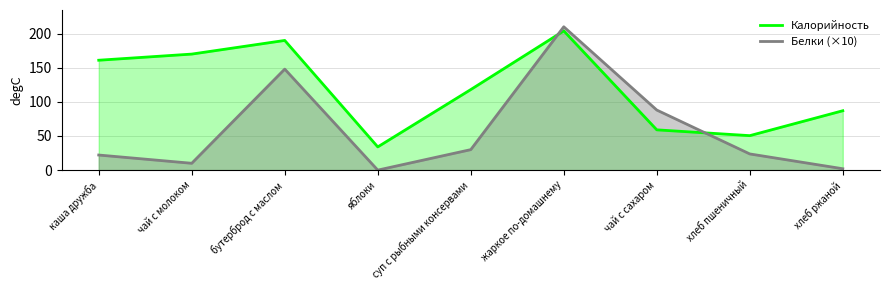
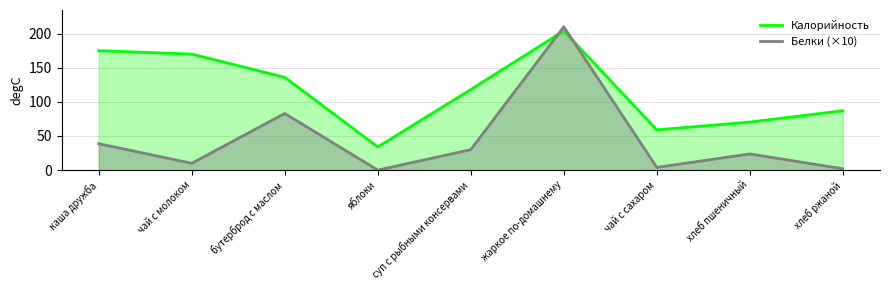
  {
    "Калорийность": {
-     "каша дружба": 160,
+     "каша дружба": 180,
      "чай с молоком": 170,
-     "бутерброд с маслом": 190,
+     "бутерброд с маслом": 140,
      "яблоки": 30,
      "суп с рыбными консервами": 120,
      "жаркое по-домашнему": 200,
      "чай с сахаром": 60,
-     "хлеб пшеничный": 50,
+     "хлеб пшеничный": 70,
      "хлеб ржаной": 90
    },
    "Белки (×10)": {
-     "каша дружба": 20,
+     "каша дружба": 40,
      "чай с молоком": 10,
-     "бутерброд с маслом": 150,
+     "бутерброд с маслом": 80,
      "яблоки": 0,
      "суп с рыбными консервами": 30,
      "жаркое по-домашнему": 210,
-     "чай с сахаром": 90,
+     "чай с сахаром": 0,
      "хлеб пшеничный": 20,
      "хлеб ржаной": 0
    }
  }
